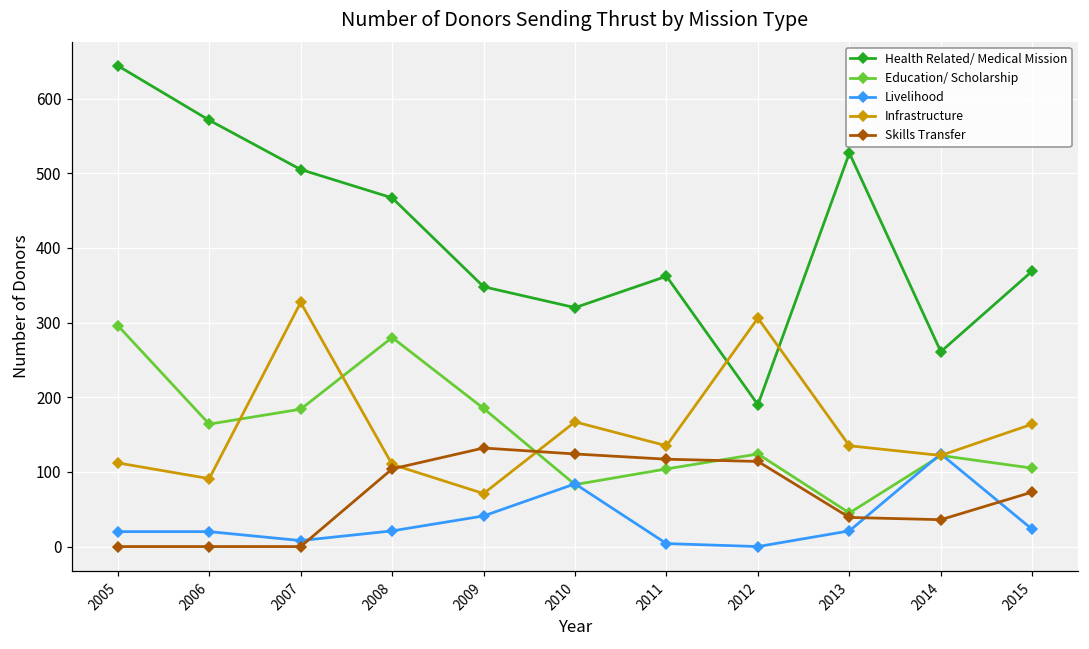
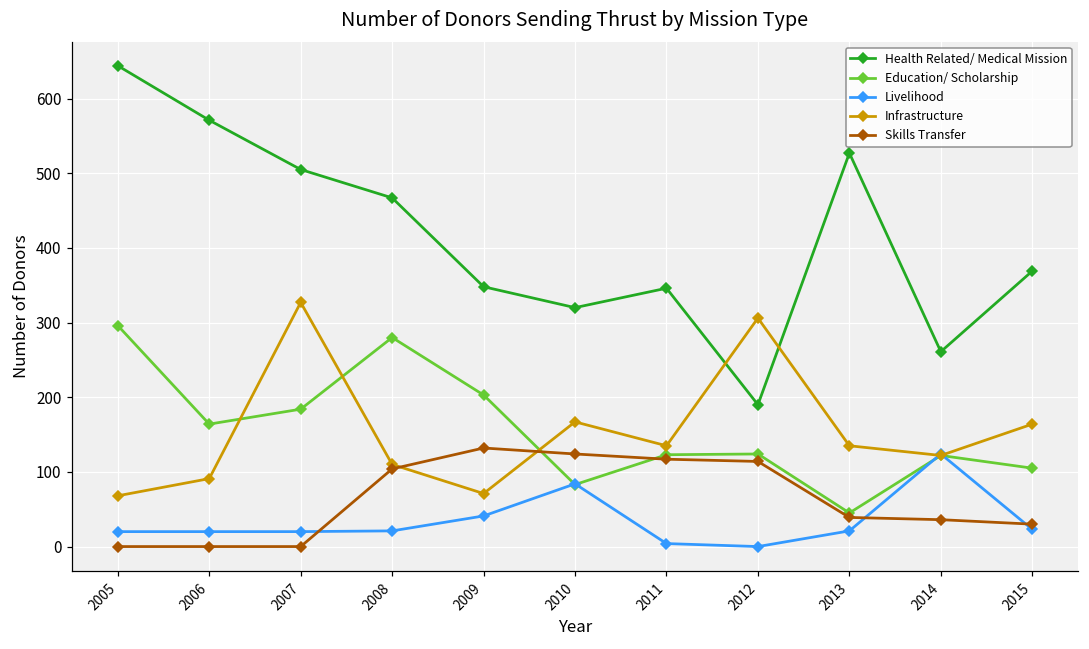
  {
    "Health Related/ Medical Mission": {
      "2005": 640,
      "2006": 570,
      "2007": 510,
      "2008": 470,
      "2009": 350,
      "2010": 320,
-     "2011": 360,
+     "2011": 350,
      "2012": 190,
      "2013": 530,
      "2014": 260,
      "2015": 370
    },
    "Education/ Scholarship": {
      "2005": 300,
      "2006": 160,
      "2007": 180,
      "2008": 280,
-     "2009": 190,
-     "2011": 100,
+     "2009": 200,
+     "2011": 120,
      "2012": 120,
      "2013": 50,
      "2015": 110
    },
    "Livelihood": {
      "2005": 20,
      "2006": 20,
-     "2007": 10,
+     "2007": 20,
      "2008": 20,
      "2009": 40,
      "2011": 0,
      "2012": 0,
      "2013": 20,
      "2015": 20
    },
    "Infrastructure": {
-     "2005": 110,
+     "2005": 70,
      "2006": 90,
      "2007": 330,
      "2008": 110,
      "2009": 70,
      "2010": 170,
      "2011": 140,
      "2012": 310,
      "2013": 140,
      "2015": 160
    },
    "Skills Transfer": {
      "2005": 0,
      "2006": 0,
      "2007": 0,
      "2008": 100,
      "2009": 130,
      "2010": 120,
      "2011": 120,
      "2012": 110,
      "2013": 40,
      "2014": 40,
-     "2015": 70
+     "2015": 30
    }
  }
